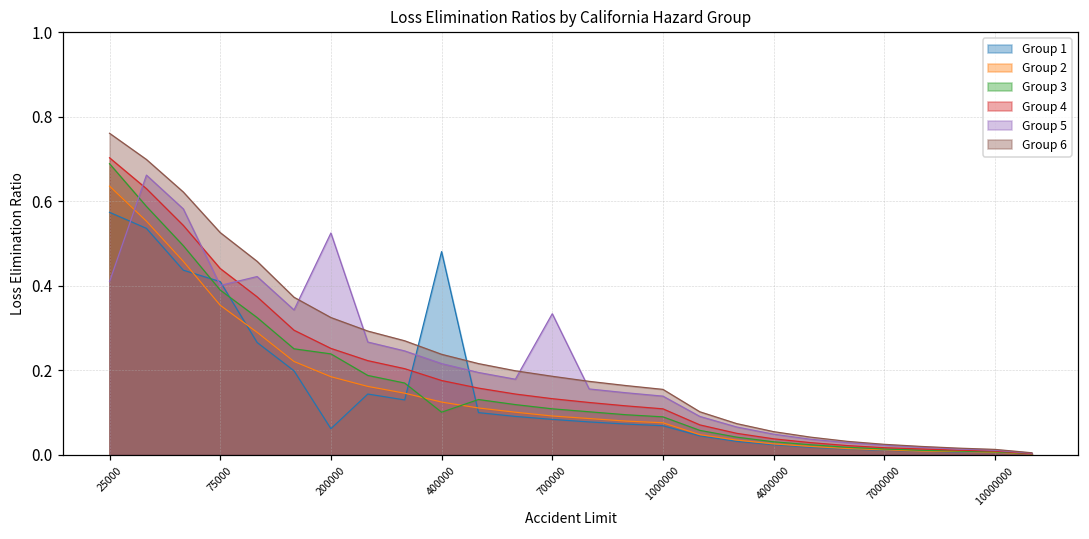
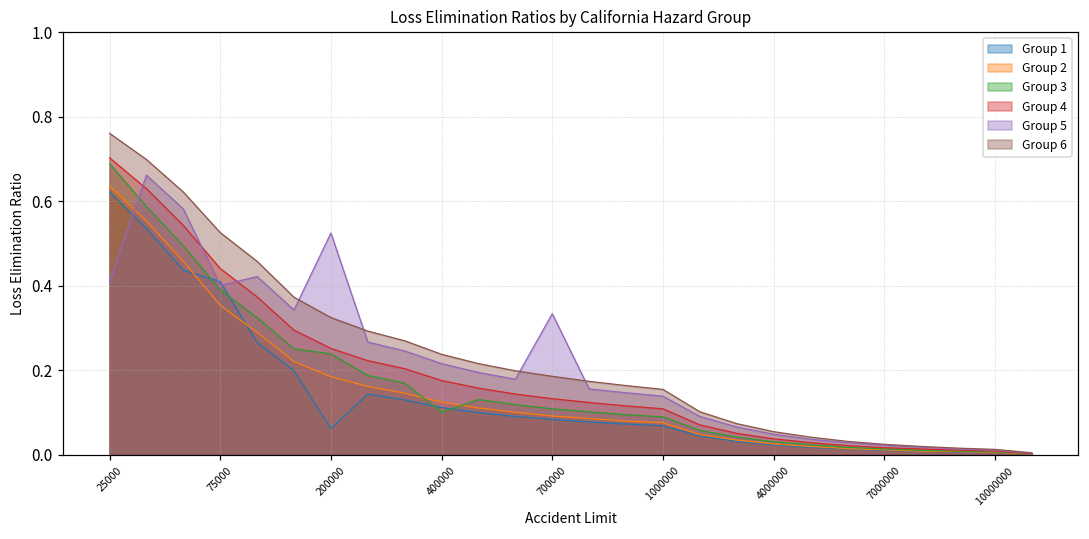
  {
    "Group 1": {
-     "25000": 0.57,
+     "25000": 0.62,
      "75000": 0.41,
      "200000": 0.06,
-     "400000": 0.48,
+     "400000": 0.11,
      "700000": 0.08,
      "1000000": 0.07
    },
    "Group 3": {
      "25000": 0.69,
      "75000": 0.39,
      "200000": 0.24,
      "400000": 0.10,
      "700000": 0.11,
      "1000000": 0.09
    },
    "Group 5": {
      "25000": 0.41,
      "75000": 0.40,
      "200000": 0.53,
      "400000": 0.22,
      "700000": 0.33,
      "1000000": 0.14
    }
  }
